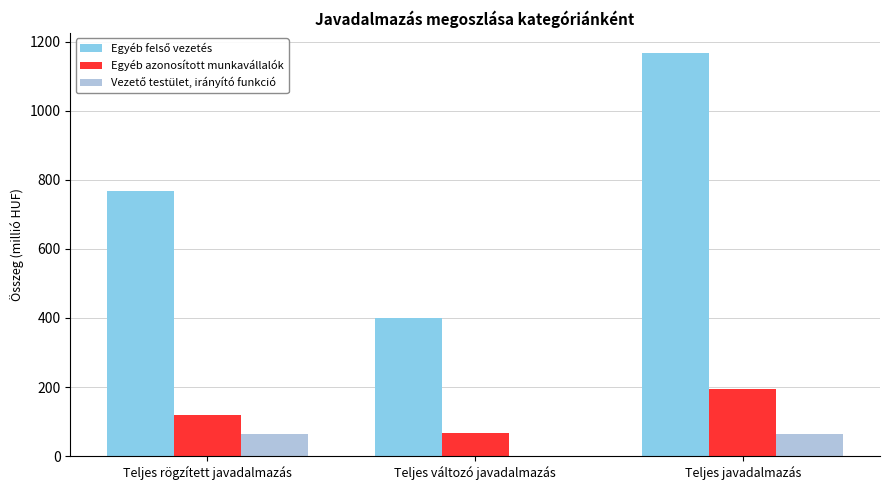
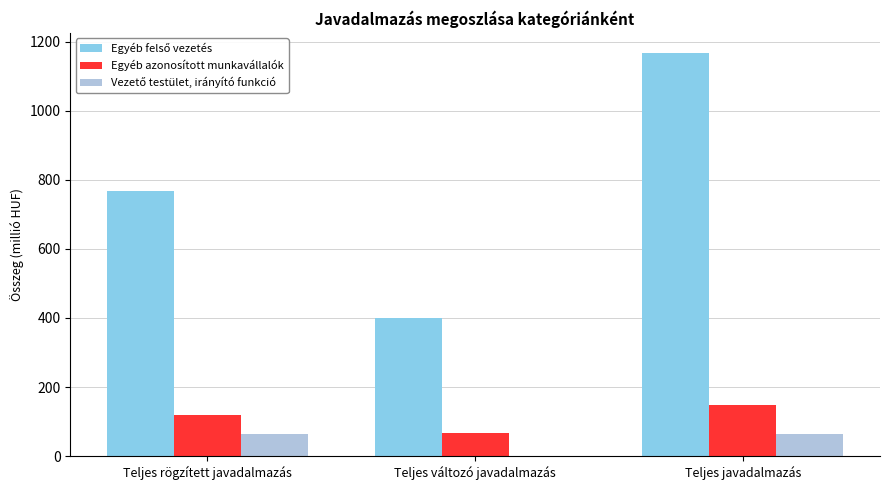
  {
    "Egyéb azonosított munkavállalók": {
      "Teljes rögzített javadalmazás": 120,
      "Teljes változó javadalmazás": 70,
-     "Teljes javadalmazás": 200
+     "Teljes javadalmazás": 150
    }
  }
